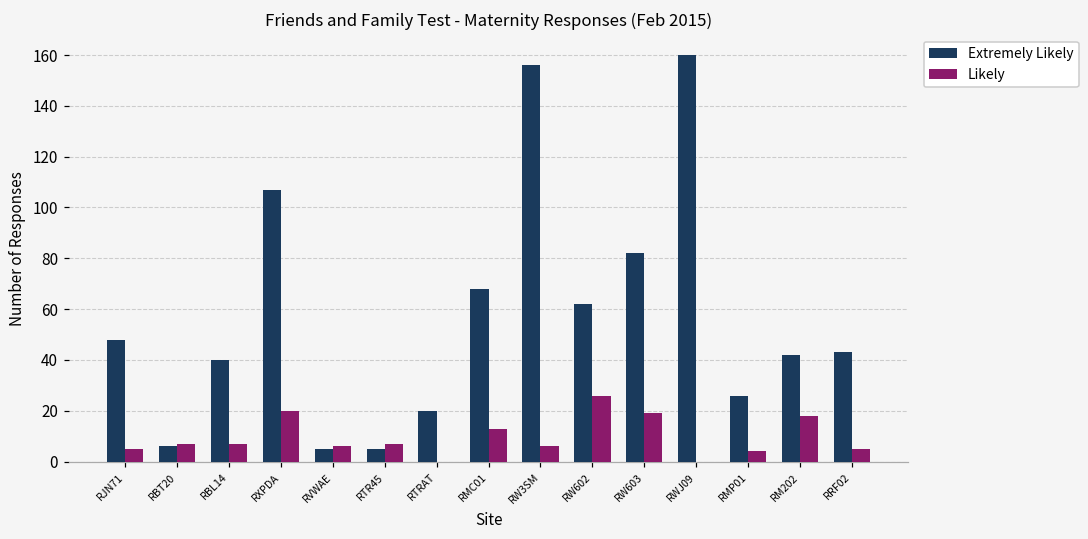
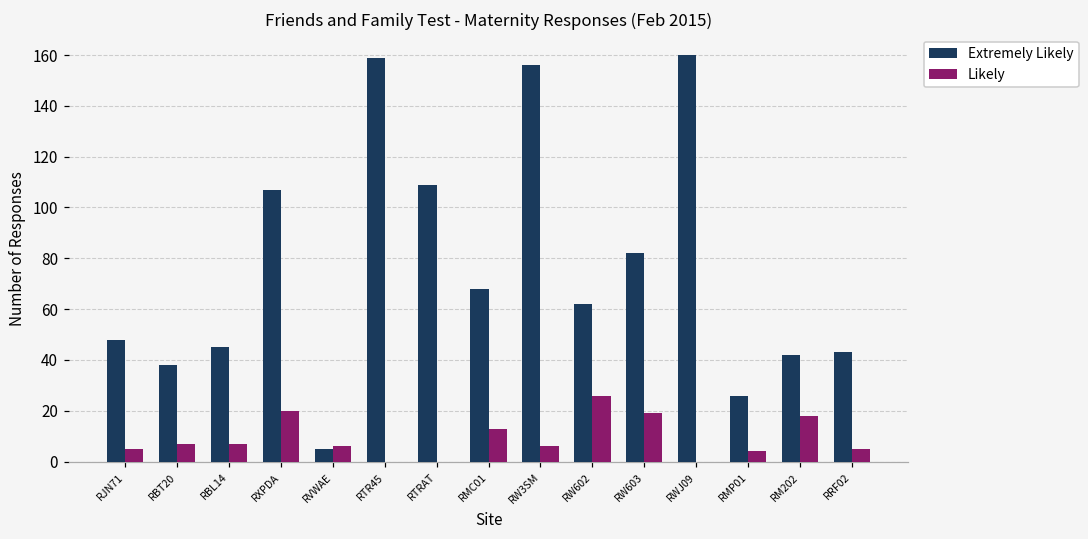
  {
    "Extremely Likely": {
      "RJN71": 48,
-     "RBT20": 6,
-     "RBL14": 40,
+     "RBT20": 38,
+     "RBL14": 45,
      "RXPDA": 107,
      "RVWAE": 5,
-     "RTR45": 5,
-     "RTRAT": 20,
+     "RTR45": 159,
+     "RTRAT": 109,
      "RMC01": 68,
      "RW3SM": 156,
      "RW602": 62,
      "RW603": 82,
      "RWJ09": 160,
      "RMP01": 26,
      "RM202": 42,
      "RRF02": 43
    },
    "Likely": {
      "RJN71": 5,
      "RBT20": 7,
      "RBL14": 7,
      "RXPDA": 20,
      "RVWAE": 6,
-     "RTR45": 7,
+     "RTR45": 0,
      "RTRAT": 0,
      "RMC01": 13,
      "RW3SM": 6,
      "RW602": 26,
      "RW603": 19,
      "RWJ09": 0,
      "RMP01": 4,
      "RM202": 18,
      "RRF02": 5
    }
  }
